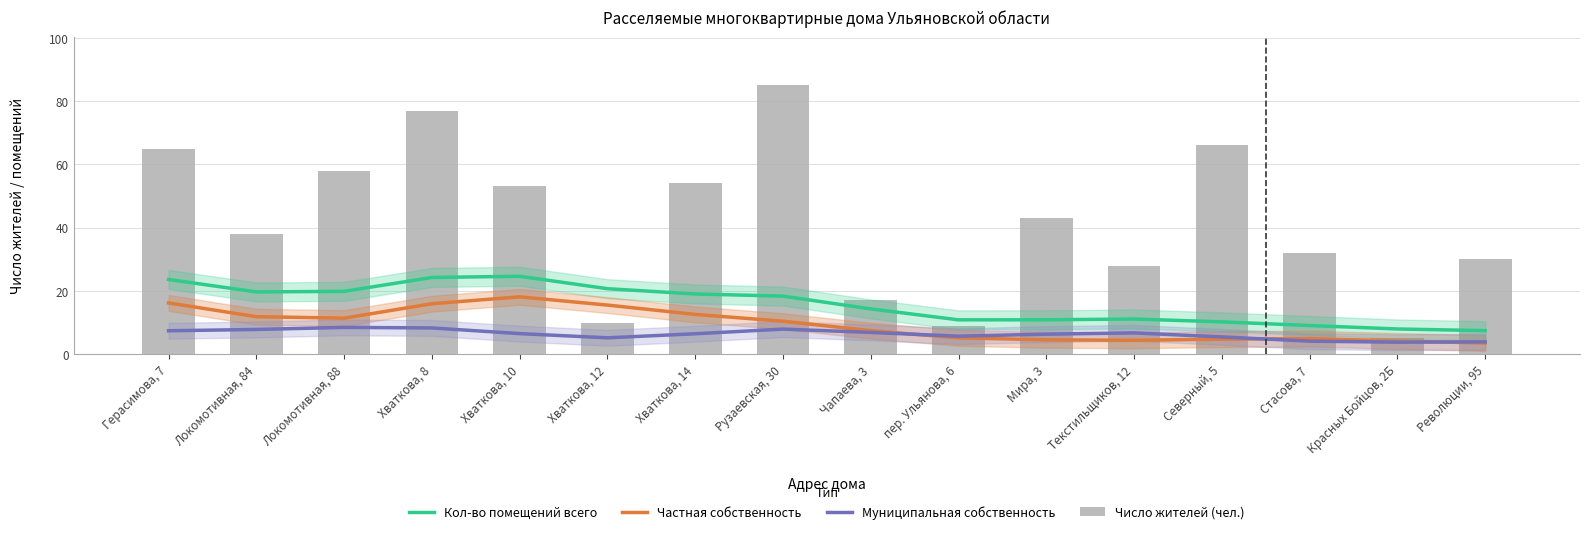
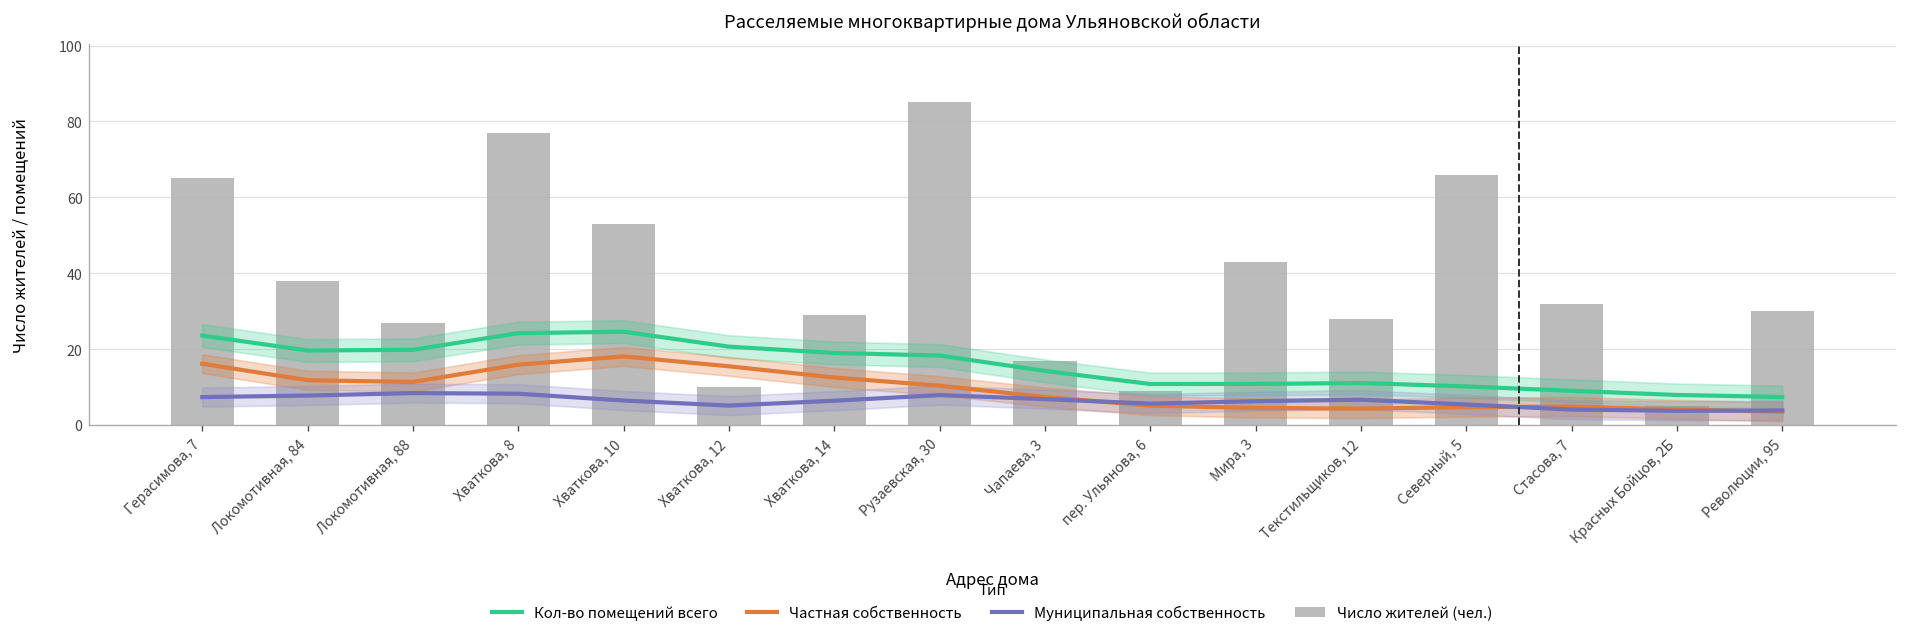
  {
    "Число жителей (чел.)": {
      "Герасимова, 7": 65,
      "Локомотивная, 84": 38,
-     "Локомотивная, 88": 58,
+     "Локомотивная, 88": 27,
      "Хваткова, 8": 77,
      "Хваткова, 10": 53,
      "Хваткова, 12": 10,
-     "Хваткова, 14": 54,
+     "Хваткова, 14": 29,
      "Рузаевская, 30": 85,
      "Чапаева, 3": 17,
      "пер. Ульянова, 6": 9,
      "Мира, 3": 43,
      "Текстильщиков, 12": 28,
      "Северный, 5": 66,
      "Стасова, 7": 32,
      "Красных Бойцов, 2Б": 5,
      "Революции, 95": 30
    }
  }
